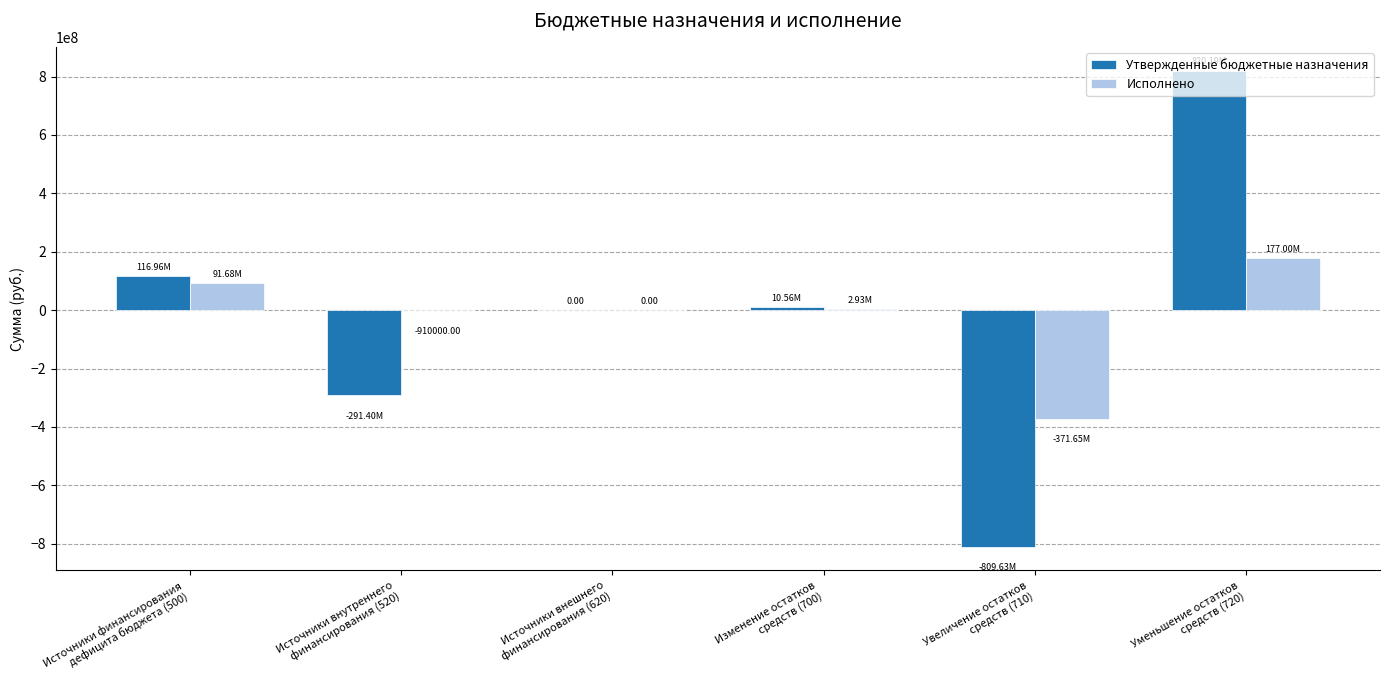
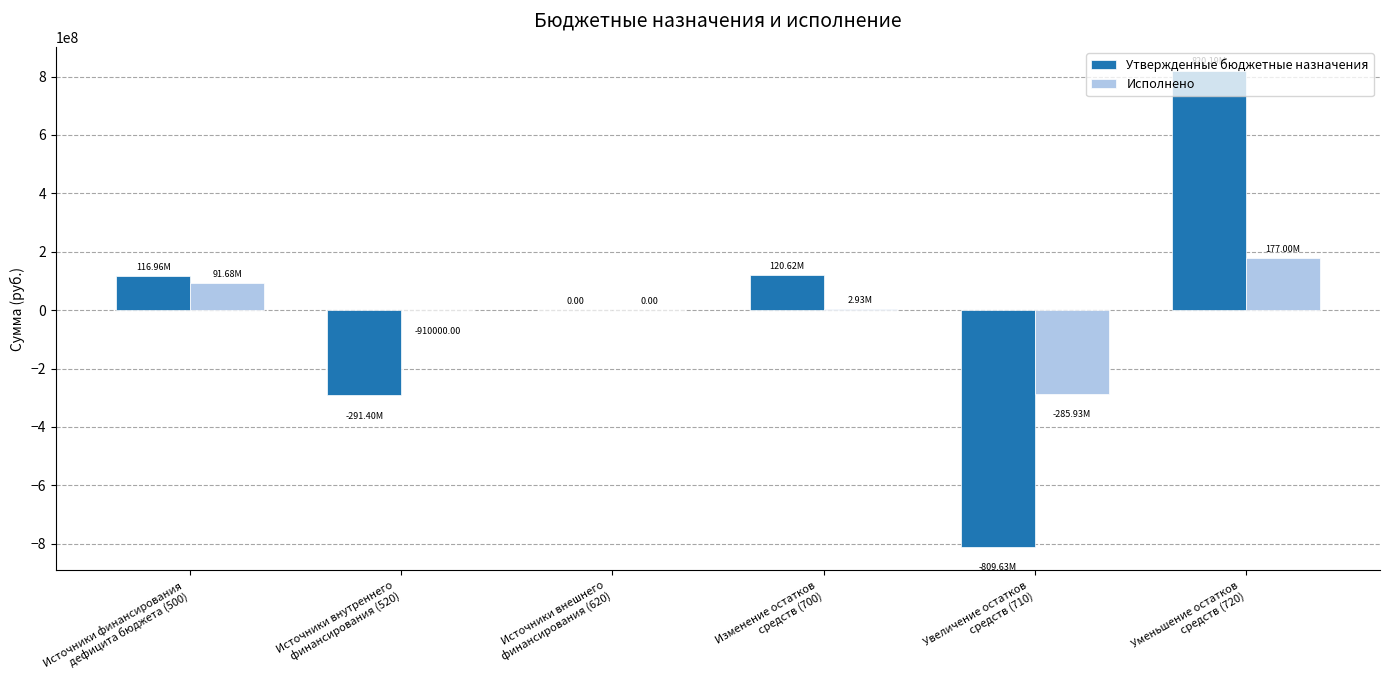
  {
    "Утвержденные бюджетные назначения": {
      "Источники финансирования дефицита бюджета (500)": "116.96M",
      "Источники внутреннего финансирования (520)": "-291.40M",
      "Источники внешнего финансирования (620)": "0.00",
-     "Изменение остатков средств (700)": "10.56M",
+     "Изменение остатков средств (700)": "120.62M",
      "Увеличение остатков средств (710)": "-809.63M"
    },
    "Исполнено": {
      "Источники финансирования дефицита бюджета (500)": "91.68M",
      "Источники внутреннего финансирования (520)": "-910000.00",
      "Источники внешнего финансирования (620)": "0.00",
      "Изменение остатков средств (700)": "2.93M",
-     "Увеличение остатков средств (710)": "-371.65M",
+     "Увеличение остатков средств (710)": "-285.93M",
      "Уменьшение остатков средств (720)": "177.00M"
    }
  }
